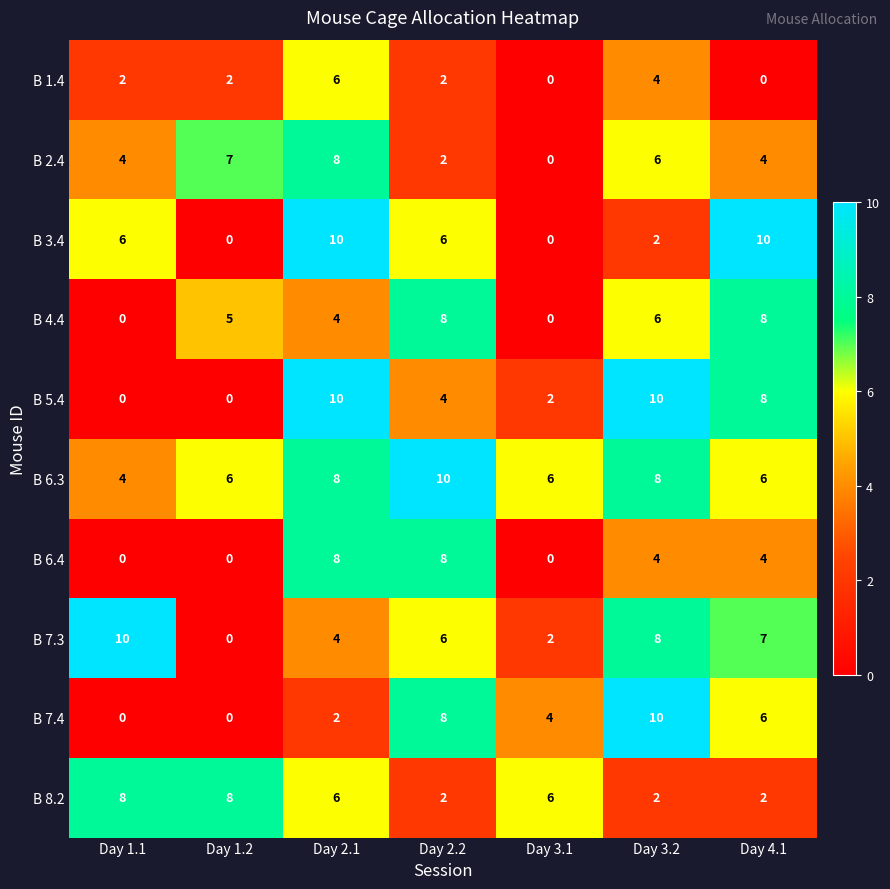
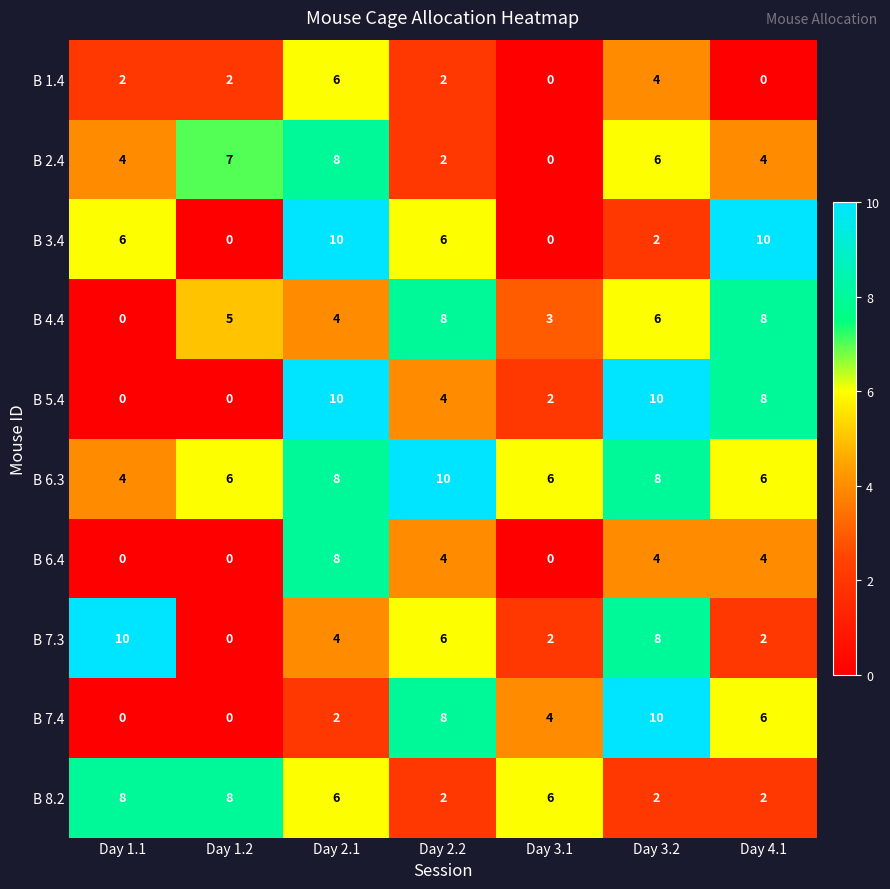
  {
    "B 1.4": {
      "Day 1.1": 2,
      "Day 1.2": 2,
      "Day 2.1": 6,
      "Day 2.2": 2,
      "Day 3.1": 0,
      "Day 3.2": 4,
      "Day 4.1": 0
    },
    "B 2.4": {
      "Day 1.1": 4,
      "Day 1.2": 7,
      "Day 2.1": 8,
      "Day 2.2": 2,
      "Day 3.1": 0,
      "Day 3.2": 6,
      "Day 4.1": 4
    },
    "B 3.4": {
      "Day 1.1": 6,
      "Day 1.2": 0,
      "Day 2.1": 10,
      "Day 2.2": 6,
      "Day 3.1": 0,
      "Day 3.2": 2,
      "Day 4.1": 10
    },
    "B 4.4": {
      "Day 1.1": 0,
      "Day 1.2": 5,
      "Day 2.1": 4,
      "Day 2.2": 8,
-     "Day 3.1": 0,
+     "Day 3.1": 3,
      "Day 3.2": 6,
      "Day 4.1": 8
    },
    "B 5.4": {
      "Day 1.1": 0,
      "Day 1.2": 0,
      "Day 2.1": 10,
      "Day 2.2": 4,
      "Day 3.1": 2,
      "Day 3.2": 10,
      "Day 4.1": 8
    },
    "B 6.3": {
      "Day 1.1": 4,
      "Day 1.2": 6,
      "Day 2.1": 8,
      "Day 2.2": 10,
      "Day 3.1": 6,
      "Day 3.2": 8,
      "Day 4.1": 6
    },
    "B 6.4": {
      "Day 1.1": 0,
      "Day 1.2": 0,
      "Day 2.1": 8,
-     "Day 2.2": 8,
+     "Day 2.2": 4,
      "Day 3.1": 0,
      "Day 3.2": 4,
      "Day 4.1": 4
    },
    "B 7.3": {
      "Day 1.1": 10,
      "Day 1.2": 0,
      "Day 2.1": 4,
      "Day 2.2": 6,
      "Day 3.1": 2,
      "Day 3.2": 8,
-     "Day 4.1": 7
+     "Day 4.1": 2
    },
    "B 7.4": {
      "Day 1.1": 0,
      "Day 1.2": 0,
      "Day 2.1": 2,
      "Day 2.2": 8,
      "Day 3.1": 4,
      "Day 3.2": 10,
      "Day 4.1": 6
    },
    "B 8.2": {
      "Day 1.1": 8,
      "Day 1.2": 8,
      "Day 2.1": 6,
      "Day 2.2": 2,
      "Day 3.1": 6,
      "Day 3.2": 2,
      "Day 4.1": 2
    }
  }
